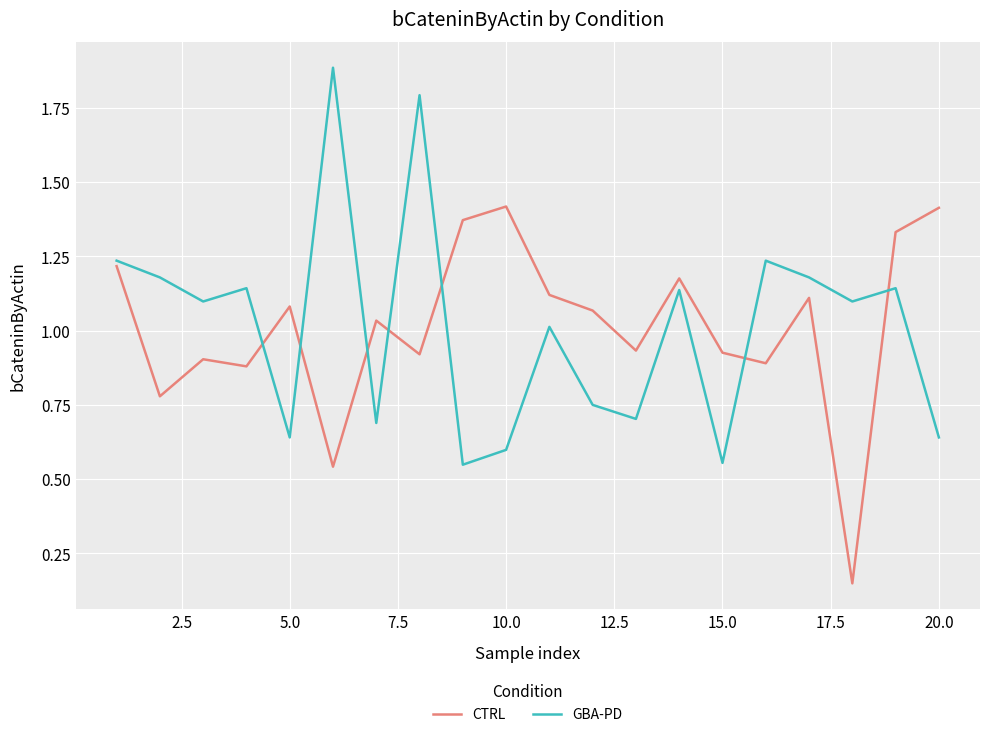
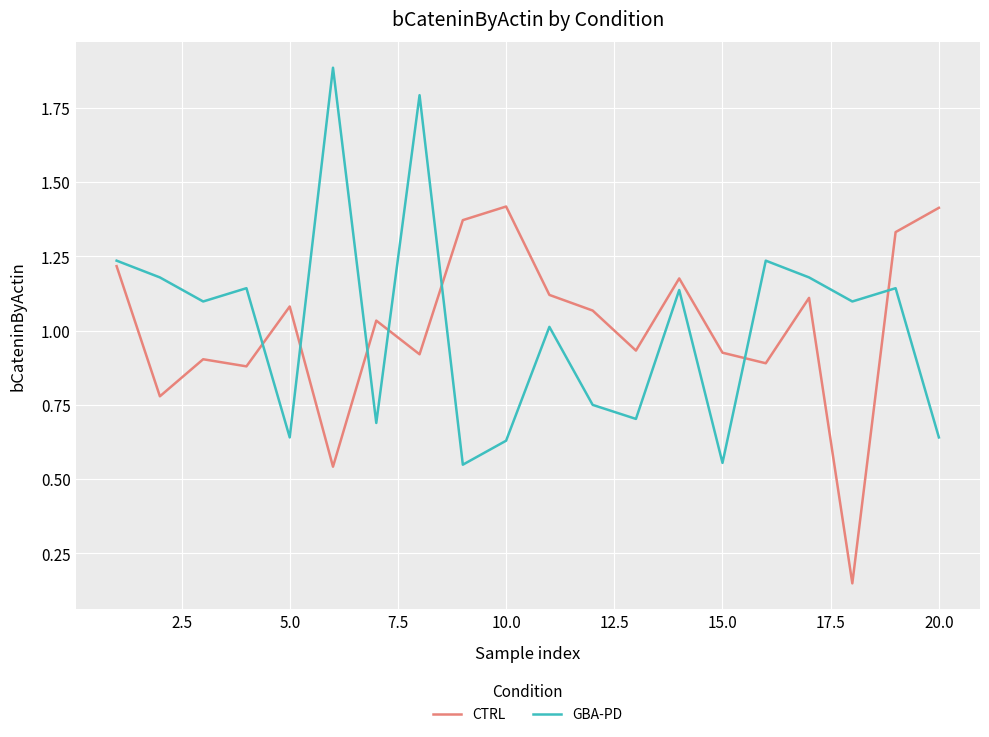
  {
    "CTRL": {
      "5.0": 1.08,
      "10.0": 1.42,
      "15.0": 0.93,
      "20.0": 1.41
    },
    "GBA-PD": {
      "5.0": 0.64,
-     "10.0": 0.60,
+     "10.0": 0.63,
      "15.0": 0.55,
      "20.0": 0.64
    }
  }
